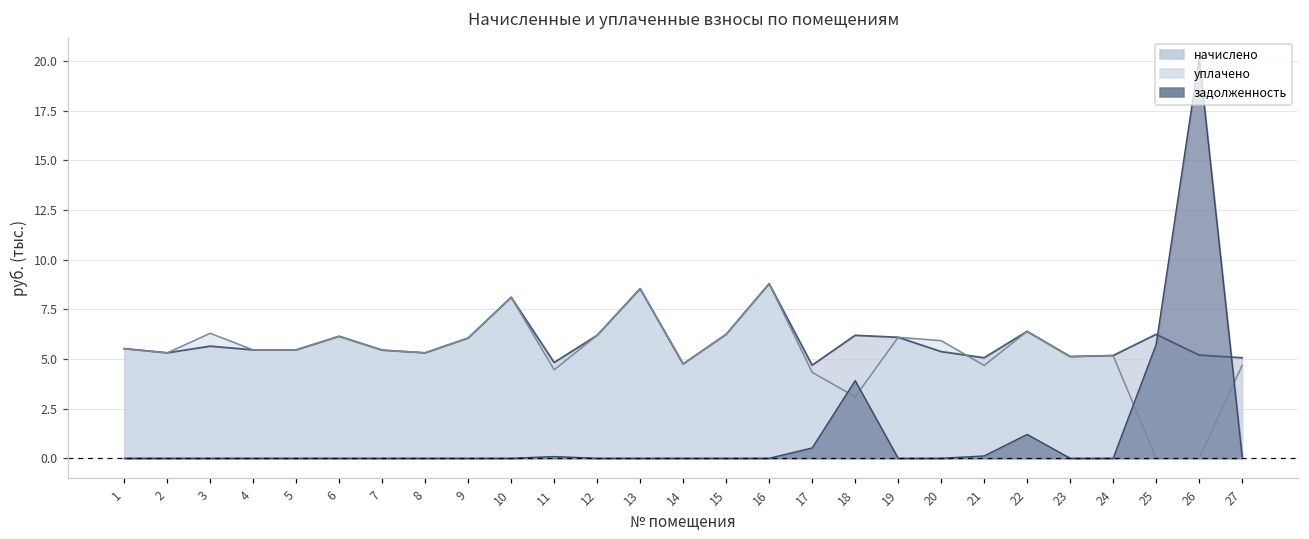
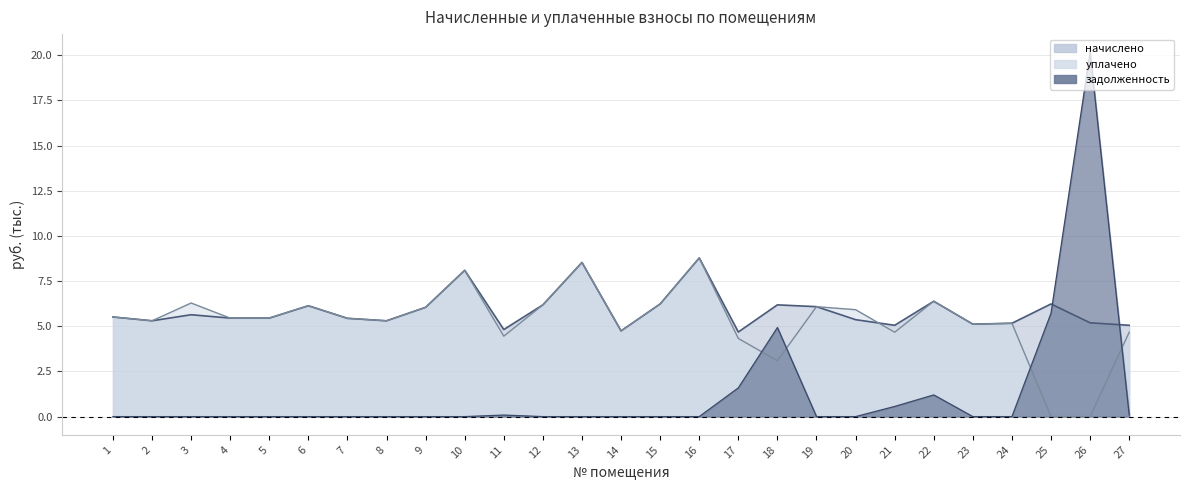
  {
    "задолженность": {
      "1": 0.0,
      "2": 0.0,
      "3": 0.0,
      "4": 0.0,
      "5": 0.0,
      "6": 0.0,
      "7": 0.0,
      "8": 0.0,
      "9": 0.0,
      "10": 0.0,
      "11": 0.1,
      "12": 0.0,
      "13": 0.0,
      "14": 0.0,
      "15": 0.0,
      "16": 0.0,
-     "17": 0.5,
-     "18": 3.9,
+     "17": 1.6,
+     "18": 4.9,
      "19": 0.0,
      "20": 0.0,
-     "21": 0.1,
+     "21": 0.6,
      "22": 1.2,
      "23": 0.0,
      "24": 0.0,
      "25": 5.7,
      "27": 0.1
    }
  }
